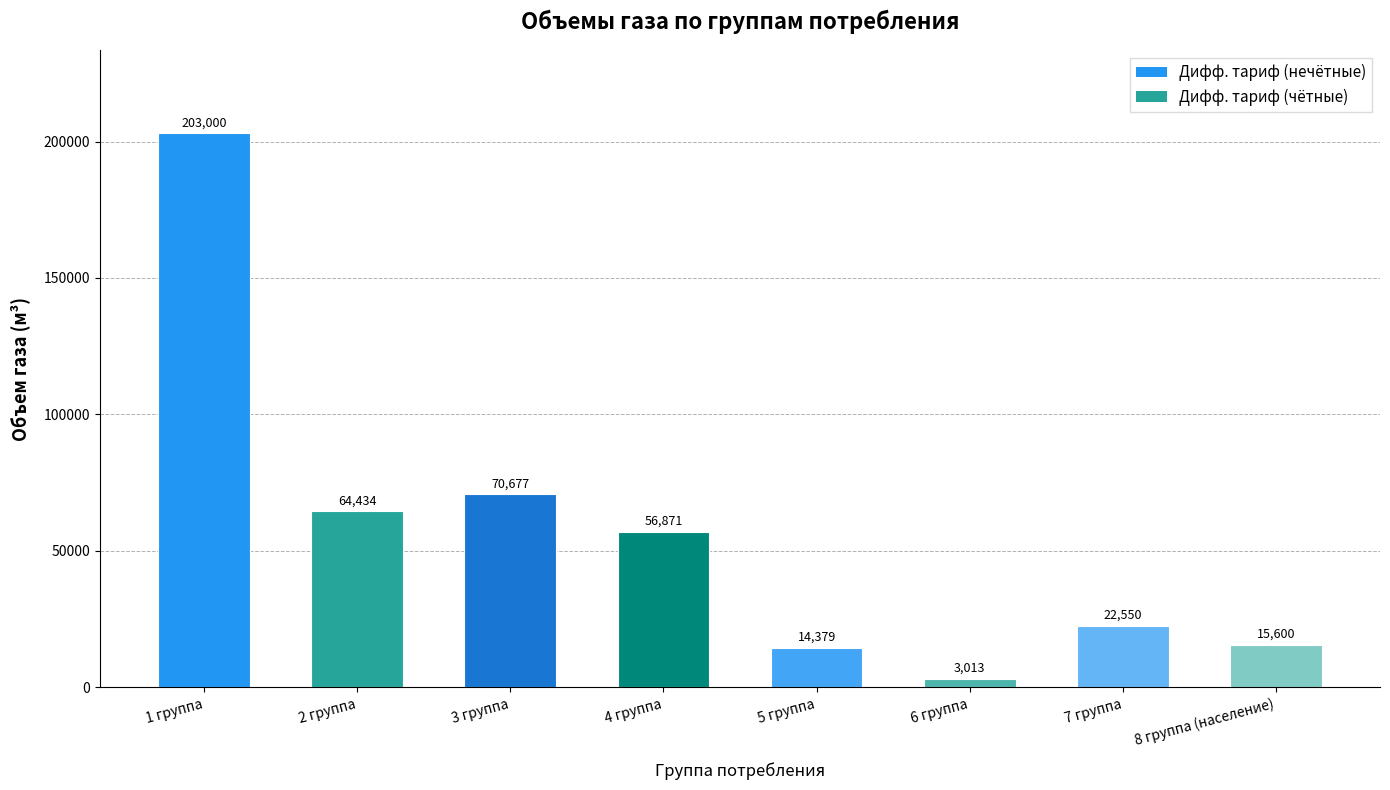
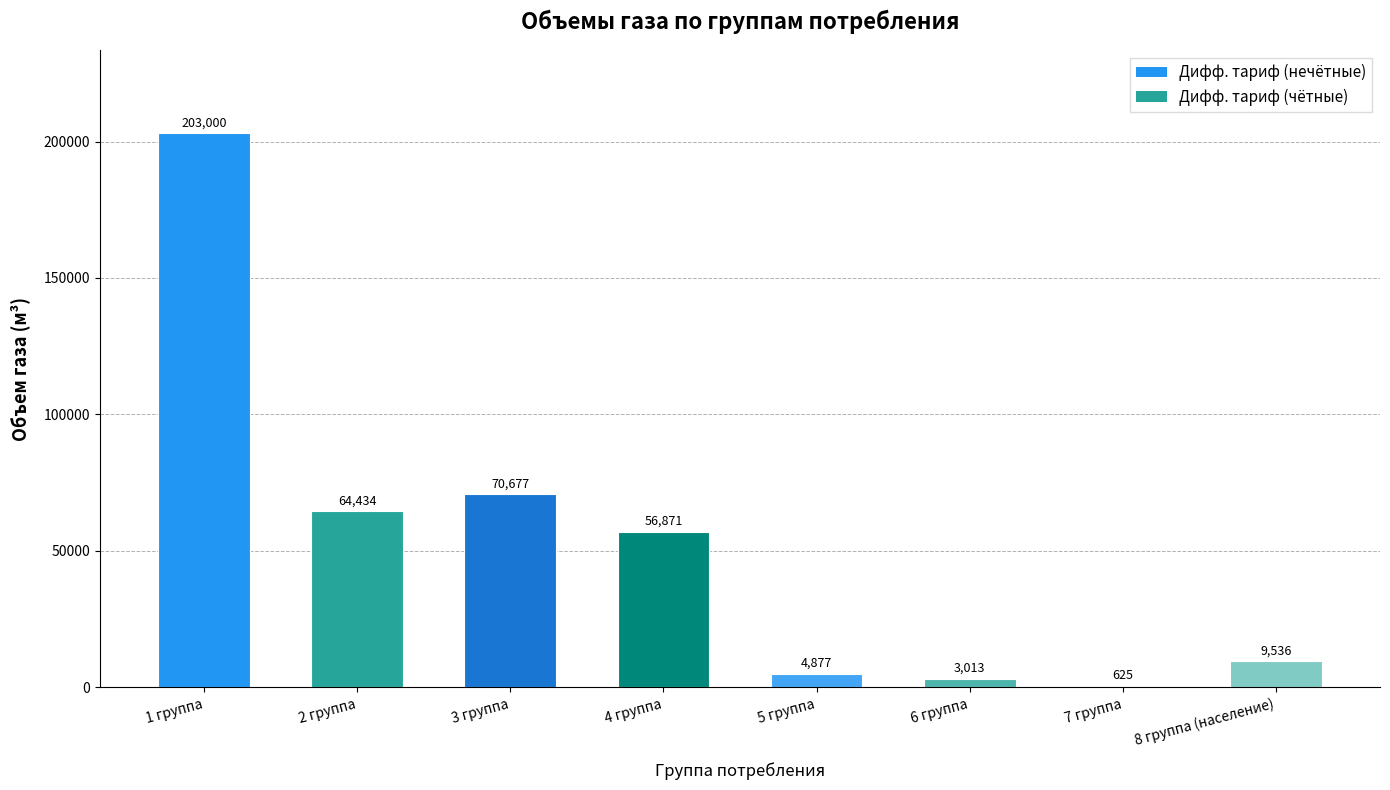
  {
    "1 группа": "203,000",
    "2 группа": "64,434",
    "3 группа": "70,677",
    "4 группа": "56,871",
-   "5 группа": "14,379",
+   "5 группа": "4,877",
    "6 группа": "3,013",
-   "7 группа": "22,550",
-   "8 группа (население)": "15,600"
+   "7 группа": "625",
+   "8 группа (население)": "9,536"
  }
